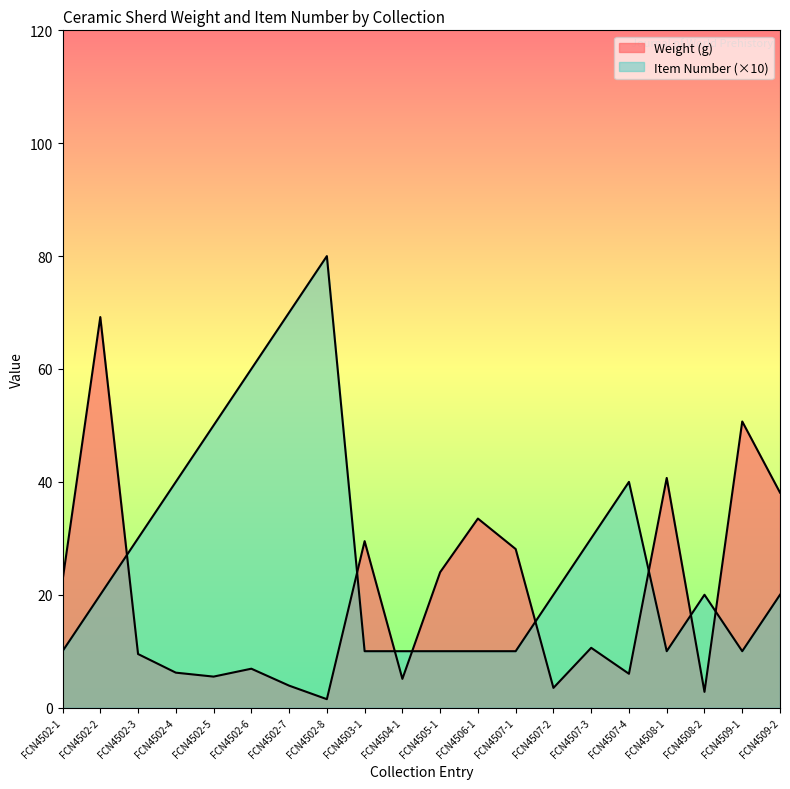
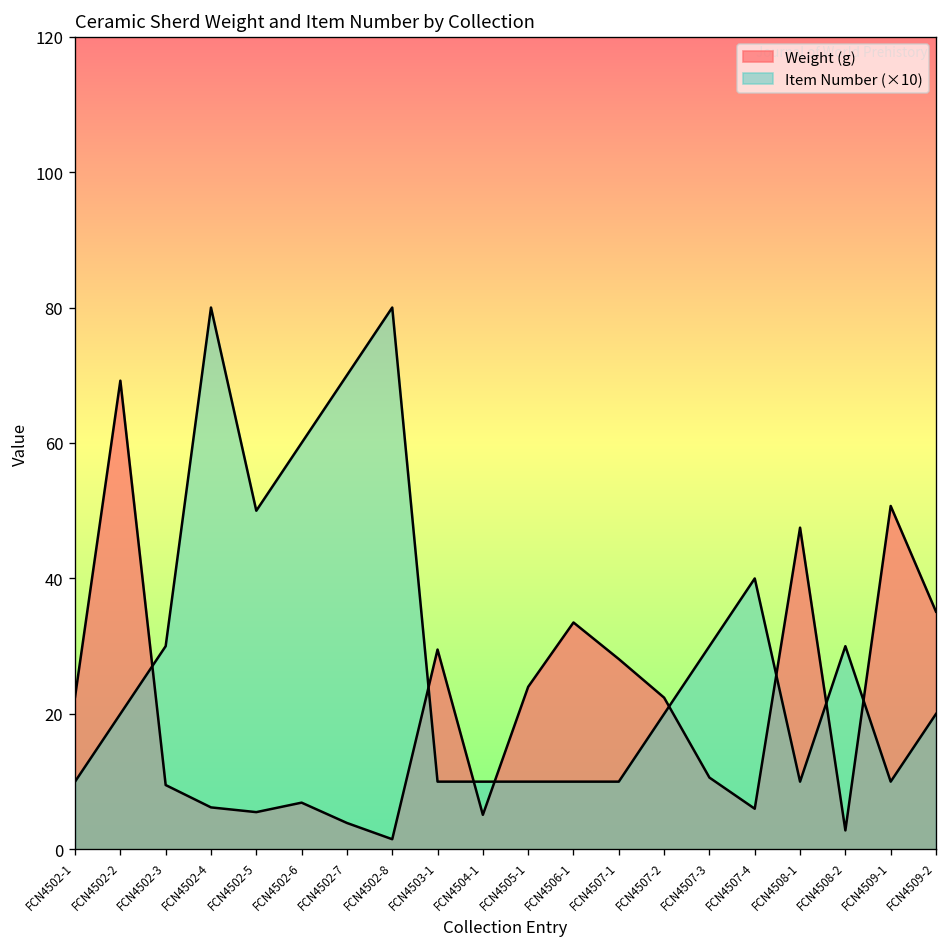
  {
    "Weight (g)": {
      "FCN4502-1": 23,
      "FCN4502-2": 69,
      "FCN4502-3": 10,
      "FCN4502-4": 6,
      "FCN4502-5": 6,
      "FCN4502-6": 7,
      "FCN4502-7": 4,
      "FCN4502-8": 2,
      "FCN4503-1": 30,
      "FCN4504-1": 5,
      "FCN4505-1": 24,
      "FCN4506-1": 34,
      "FCN4507-1": 28,
-     "FCN4507-2": 4,
+     "FCN4507-2": 22,
      "FCN4507-3": 11,
      "FCN4507-4": 6,
-     "FCN4508-1": 41,
+     "FCN4508-1": 48,
      "FCN4508-2": 3,
      "FCN4509-1": 51,
-     "FCN4509-2": 38
+     "FCN4509-2": 35
    },
    "Item Number (×10)": {
      "FCN4502-1": 10,
      "FCN4502-2": 20,
      "FCN4502-3": 30,
-     "FCN4502-4": 40,
+     "FCN4502-4": 80,
      "FCN4502-5": 50,
      "FCN4502-6": 60,
      "FCN4502-7": 70,
      "FCN4502-8": 80,
      "FCN4503-1": 10,
      "FCN4504-1": 10,
      "FCN4505-1": 10,
      "FCN4506-1": 10,
      "FCN4507-1": 10,
      "FCN4507-2": 20,
      "FCN4507-3": 30,
      "FCN4507-4": 40,
      "FCN4508-1": 10,
-     "FCN4508-2": 20,
+     "FCN4508-2": 30,
      "FCN4509-1": 10,
      "FCN4509-2": 20
    }
  }
